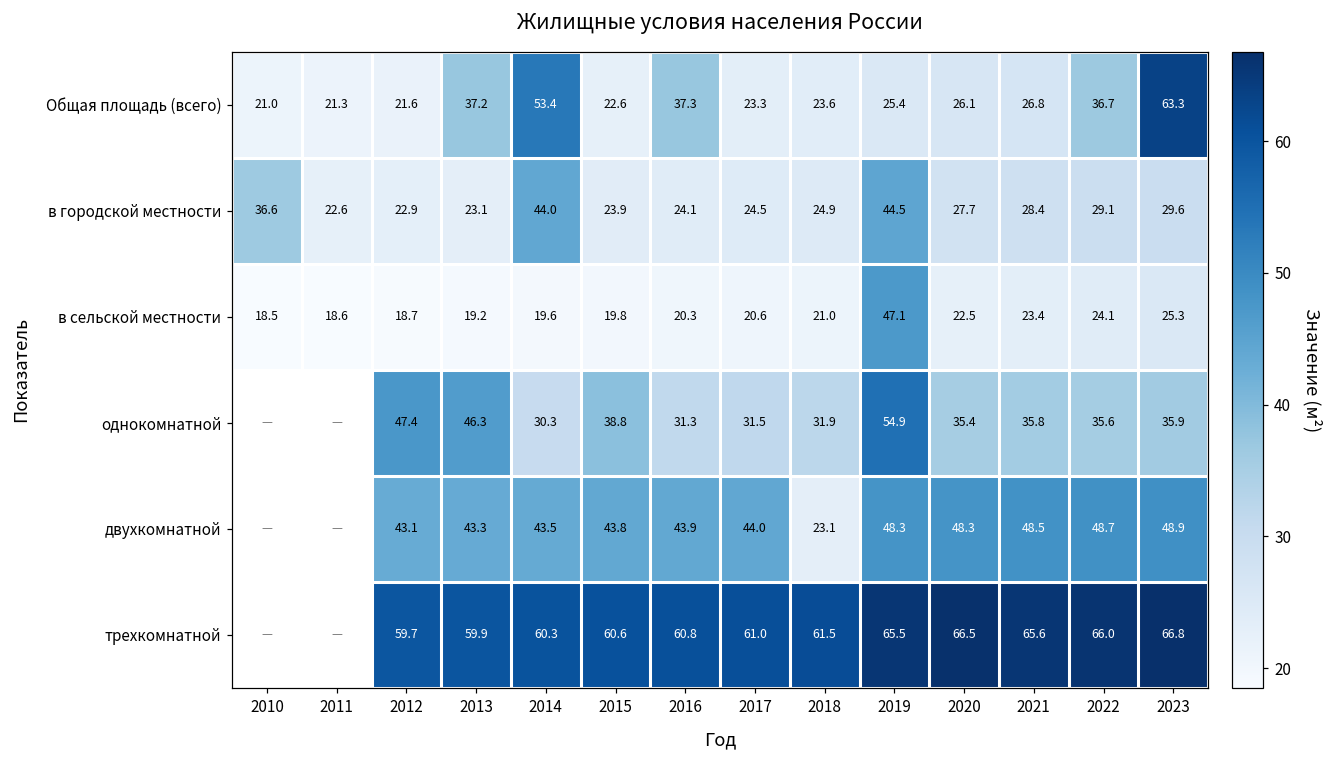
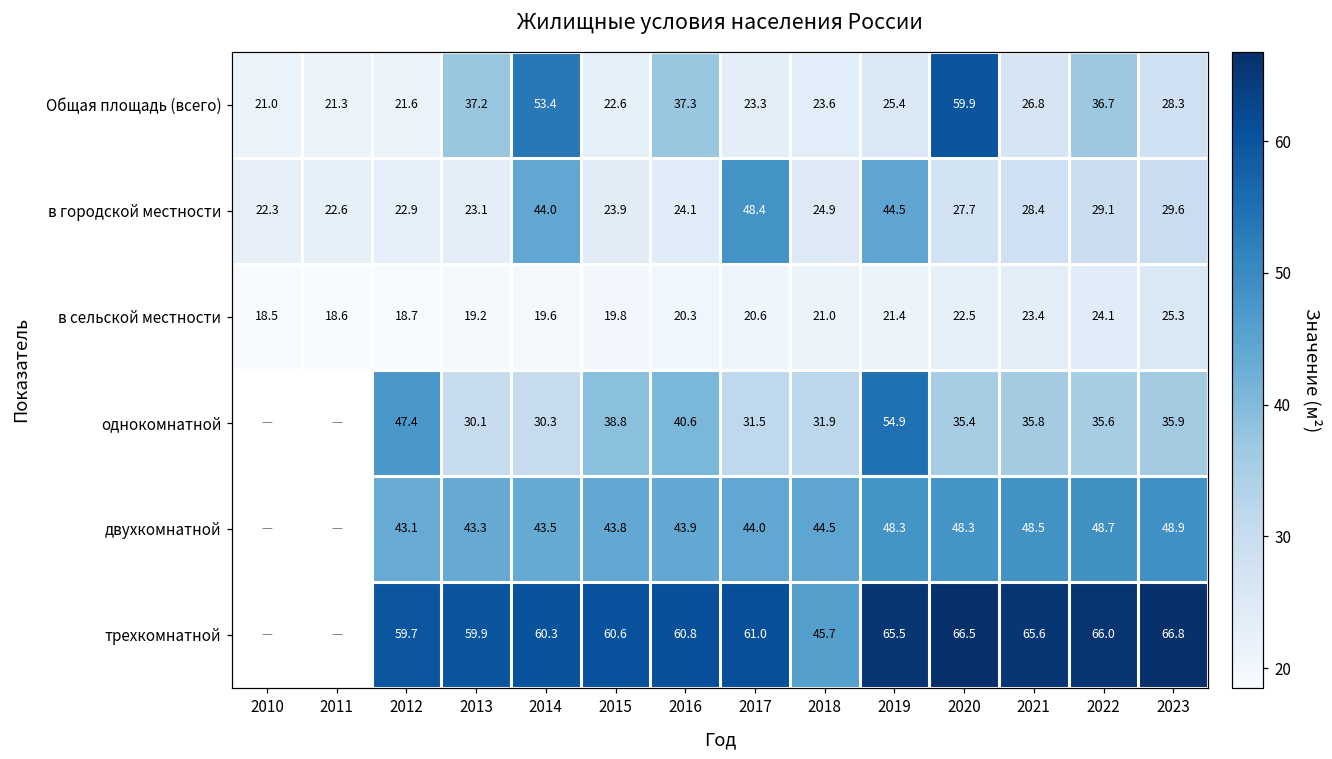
  {
    "Общая площадь (всего)": {
      "2010": 21.0,
      "2011": 21.3,
      "2012": 21.6,
      "2013": 37.2,
      "2014": 53.4,
      "2015": 22.6,
      "2016": 37.3,
      "2017": 23.3,
      "2018": 23.6,
      "2019": 25.4,
-     "2020": 26.1,
+     "2020": 59.9,
      "2021": 26.8,
      "2022": 36.7,
-     "2023": 63.3
+     "2023": 28.3
    },
    "в городской местности": {
-     "2010": 36.6,
+     "2010": 22.3,
      "2011": 22.6,
      "2012": 22.9,
      "2013": 23.1,
      "2014": 44.0,
      "2015": 23.9,
      "2016": 24.1,
-     "2017": 24.5,
+     "2017": 48.4,
      "2018": 24.9,
      "2019": 44.5,
      "2020": 27.7,
      "2021": 28.4,
      "2022": 29.1,
      "2023": 29.6
    },
    "в сельской местности": {
      "2010": 18.5,
      "2011": 18.6,
      "2012": 18.7,
      "2013": 19.2,
      "2014": 19.6,
      "2015": 19.8,
      "2016": 20.3,
      "2017": 20.6,
      "2018": 21.0,
-     "2019": 47.1,
+     "2019": 21.4,
      "2020": 22.5,
      "2021": 23.4,
      "2022": 24.1,
      "2023": 25.3
    },
    "однокомнатной": {
      "2012": 47.4,
-     "2013": 46.3,
+     "2013": 30.1,
      "2014": 30.3,
      "2015": 38.8,
-     "2016": 31.3,
+     "2016": 40.6,
      "2017": 31.5,
      "2018": 31.9,
      "2019": 54.9,
      "2020": 35.4,
      "2021": 35.8,
      "2022": 35.6,
      "2023": 35.9
    },
    "двухкомнатной": {
      "2012": 43.1,
      "2013": 43.3,
      "2014": 43.5,
      "2015": 43.8,
      "2016": 43.9,
      "2017": 44.0,
-     "2018": 23.1,
+     "2018": 44.5,
      "2019": 48.3,
      "2020": 48.3,
      "2021": 48.5,
      "2022": 48.7,
      "2023": 48.9
    },
    "трехкомнатной": {
      "2012": 59.7,
      "2013": 59.9,
      "2014": 60.3,
      "2015": 60.6,
      "2016": 60.8,
      "2017": 61.0,
-     "2018": 61.5,
+     "2018": 45.7,
      "2019": 65.5,
      "2020": 66.5,
      "2021": 65.6,
      "2022": 66.0,
      "2023": 66.8
    }
  }
